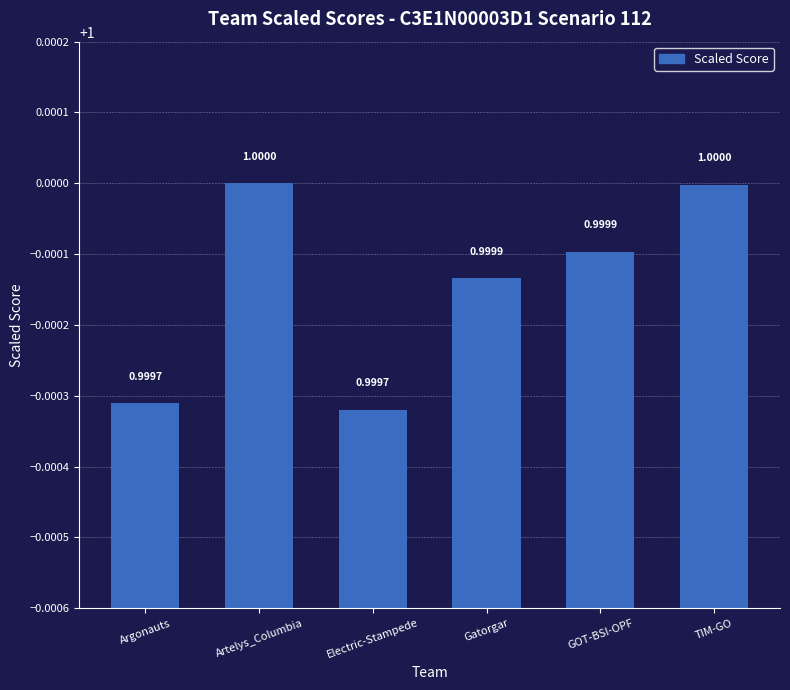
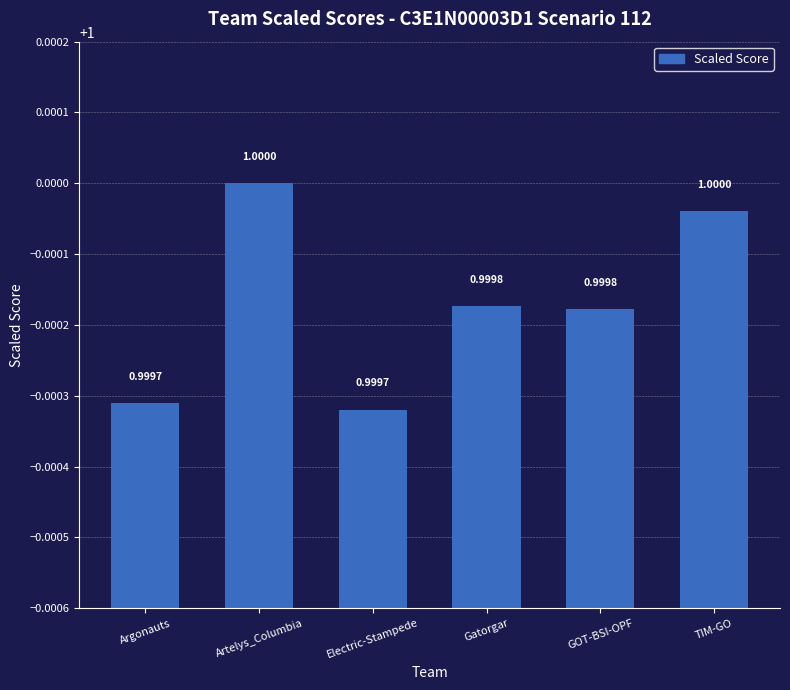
  {
    "Argonauts": 0.9997,
    "Artelys_Columbia": 1.0000,
    "Electric-Stampede": 0.9997,
-   "Gatorgar": 0.9999,
-   "GOT-BSI-OPF": 0.9999,
-   "TIM-GO": 1.00000
+   "Gatorgar": 0.9998,
+   "GOT-BSI-OPF": 0.9998,
+   "TIM-GO": 0.99996
  }
